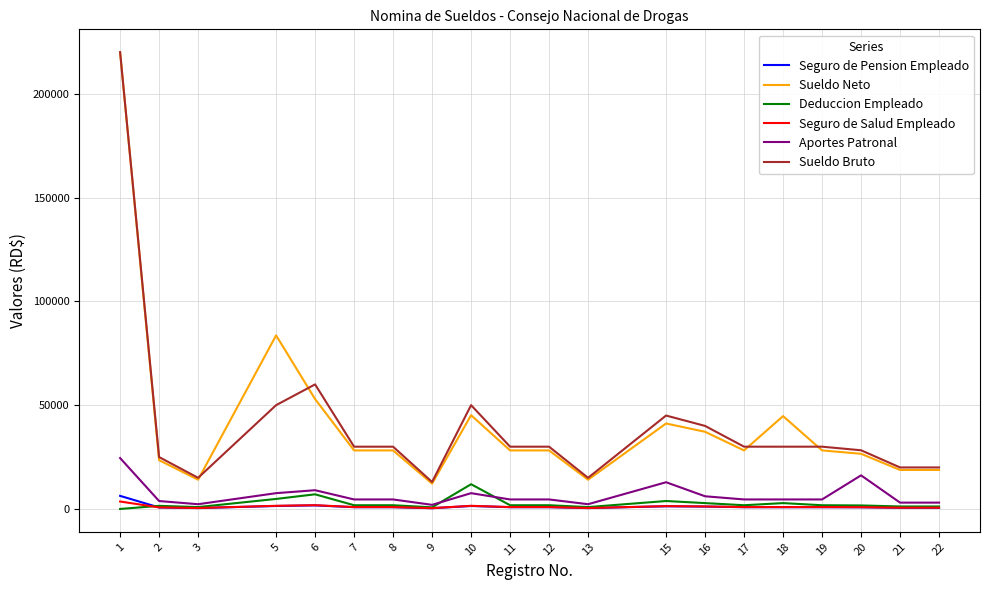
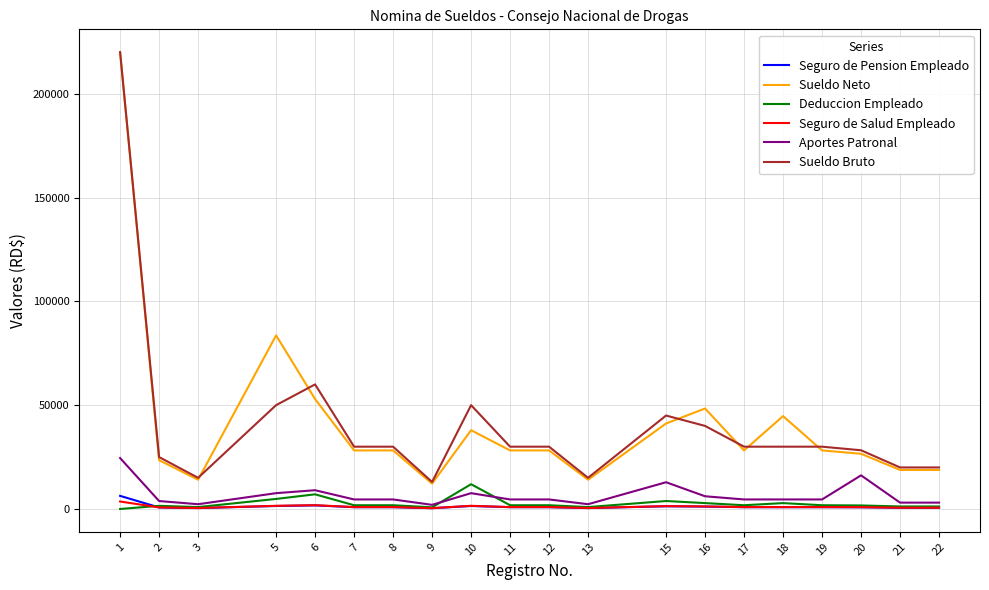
  {
    "Seguro de Pension Empleado": {
      "1": 6000
    },
    "Sueldo Neto": {
      "2": 23000,
      "5": 84000,
      "6": 53000,
      "7": 28000,
      "8": 28000,
-     "10": 45000,
+     "10": 38000,
      "11": 28000,
      "12": 28000,
      "15": 41000,
-     "16": 37000,
+     "16": 48000,
      "17": 28000,
      "18": 45000,
      "19": 28000,
      "20": 27000,
      "21": 19000,
      "22": 19000
    },
    "Deduccion Empleado": {
      "1": 0,
      "5": 5000,
      "6": 7000,
      "10": 12000,
      "15": 4000,
      "16": 3000,
      "18": 3000
    },
    "Seguro de Salud Empleado": {
      "1": 4000
    },
    "Aportes Patronal": {
      "1": 25000,
      "2": 4000,
      "3": 2000,
      "5": 8000,
      "6": 9000,
      "7": 5000,
      "8": 5000,
      "10": 8000,
      "11": 5000,
      "12": 5000,
      "13": 2000,
      "15": 13000,
      "16": 6000,
      "17": 5000,
      "18": 5000,
      "19": 5000,
      "20": 16000,
      "21": 3000,
      "22": 3000
    },
    "Sueldo Bruto": {
      "2": 25000,
      "5": 50000,
      "6": 60000,
      "7": 30000,
      "8": 30000,
      "10": 50000,
      "11": 30000,
      "12": 30000,
      "15": 45000,
      "16": 40000,
      "17": 30000,
      "18": 30000,
      "19": 30000,
      "20": 28000,
      "21": 20000,
      "22": 20000
    }
  }
